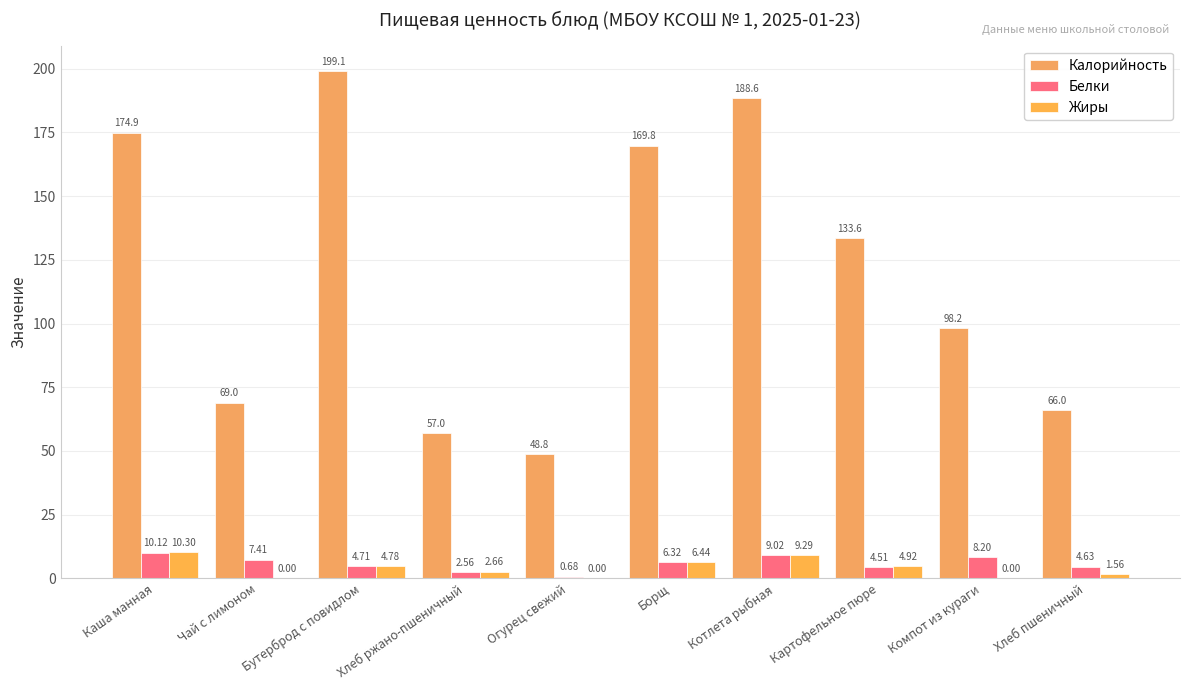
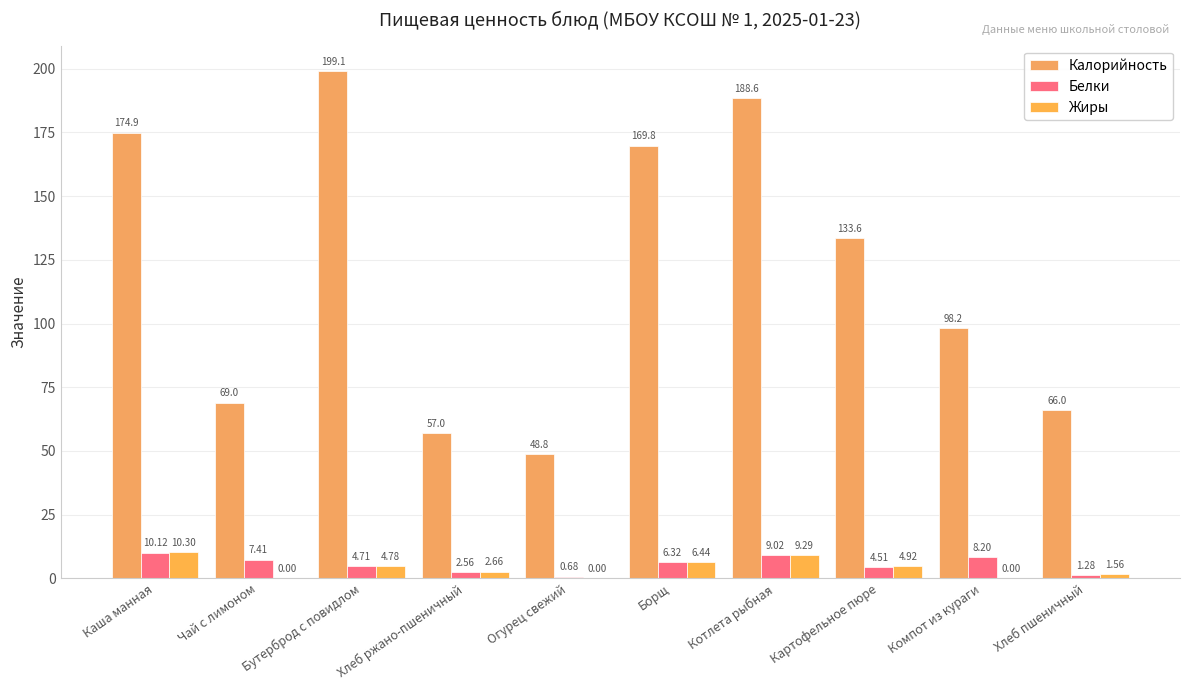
  {
    "Белки": {
      "Каша манная": 10.12,
      "Чай с лимоном": 7.41,
      "Бутерброд с повидлом": 4.71,
      "Хлеб ржано-пшеничный": 2.56,
      "Огурец свежий": 0.68,
      "Борщ": 6.32,
      "Котлета рыбная": 9.02,
      "Картофельное пюре": 4.51,
      "Компот из кураги": 8.20,
-     "Хлеб пшеничный": 4.63
+     "Хлеб пшеничный": 1.28
    }
  }
